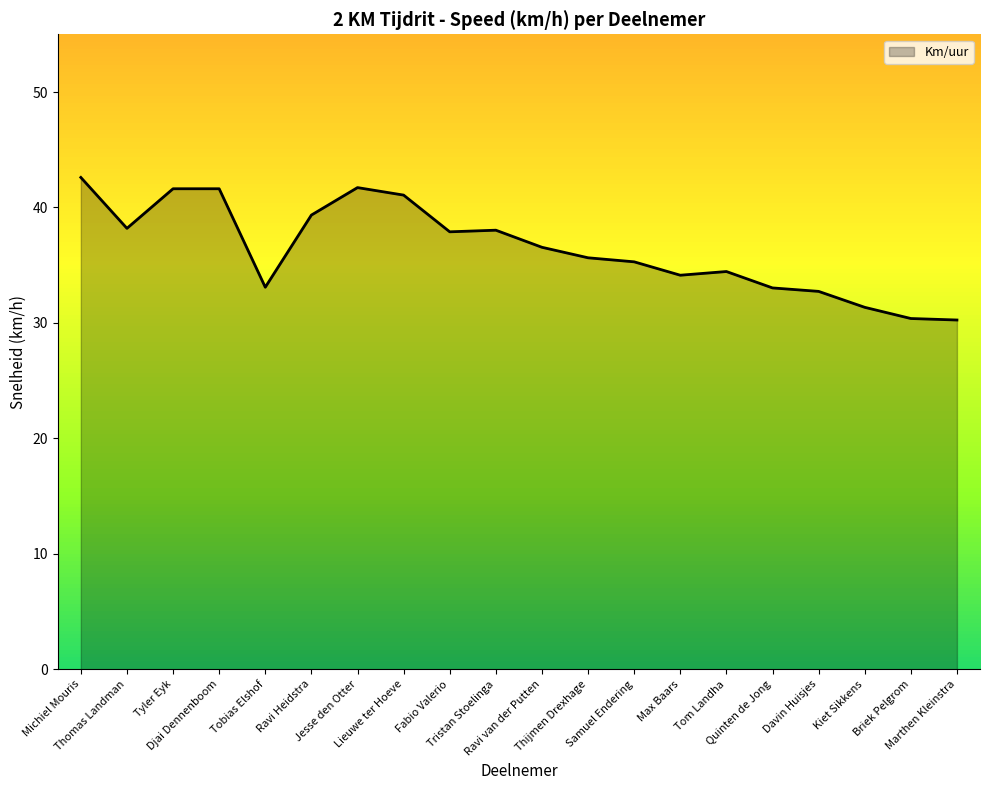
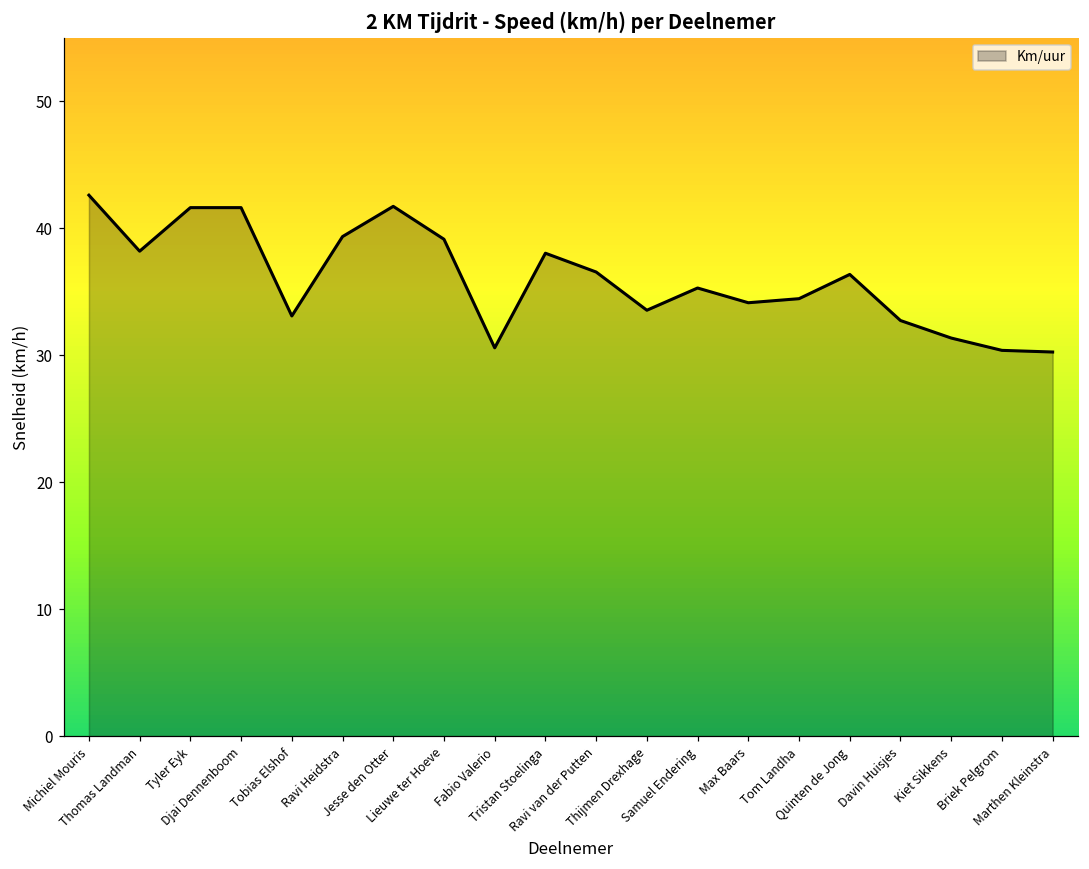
  {
    "Michiel Mouris": 42.6,
    "Thomas Landman": 38.2,
    "Tyler Eyk": 41.6,
    "Djai Dennenboom": 41.6,
    "Tobias Elshof": 33.1,
    "Ravi Heidstra": 39.3,
    "Jesse den Otter": 41.7,
-   "Lieuwe ter Hoeve": 41.1,
-   "Fabio Valerio": 37.9,
+   "Lieuwe ter Hoeve": 39.1,
+   "Fabio Valerio": 30.6,
    "Tristan Stoelinga": 38.0,
    "Ravi van der Putten": 36.6,
-   "Thijmen Drexhage": 35.6,
+   "Thijmen Drexhage": 33.5,
    "Samuel Endering": 35.3,
    "Max Baars": 34.1,
    "Tom Landha": 34.5,
-   "Quinten de Jong": 33.0,
+   "Quinten de Jong": 36.4,
    "Davin Huisjes": 32.7,
    "Kiet Sikkens": 31.4,
    "Briek Pelgrom": 30.4,
    "Marthen Kleinstra": 30.3
  }
